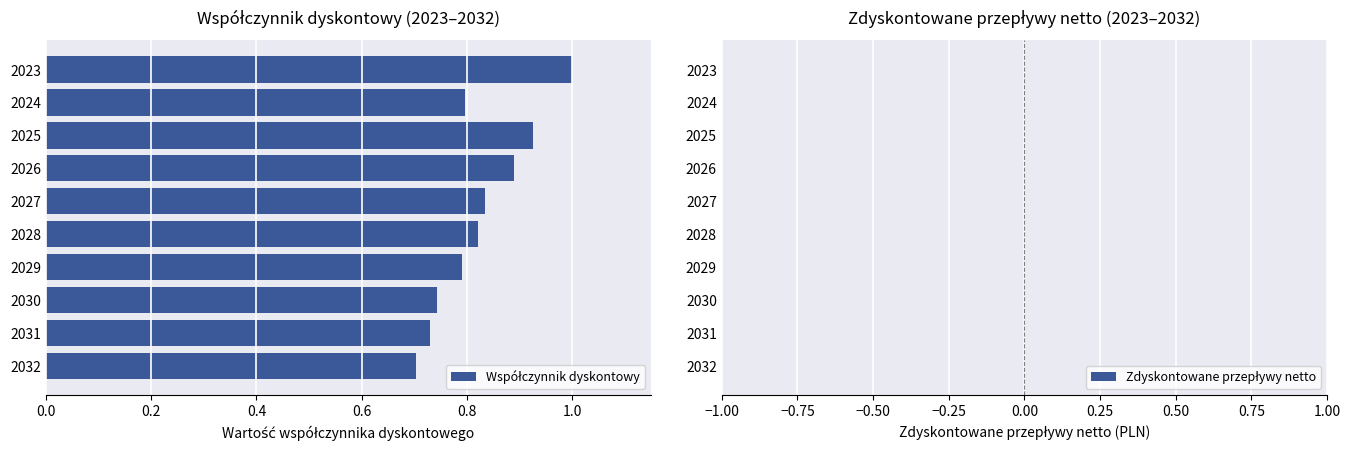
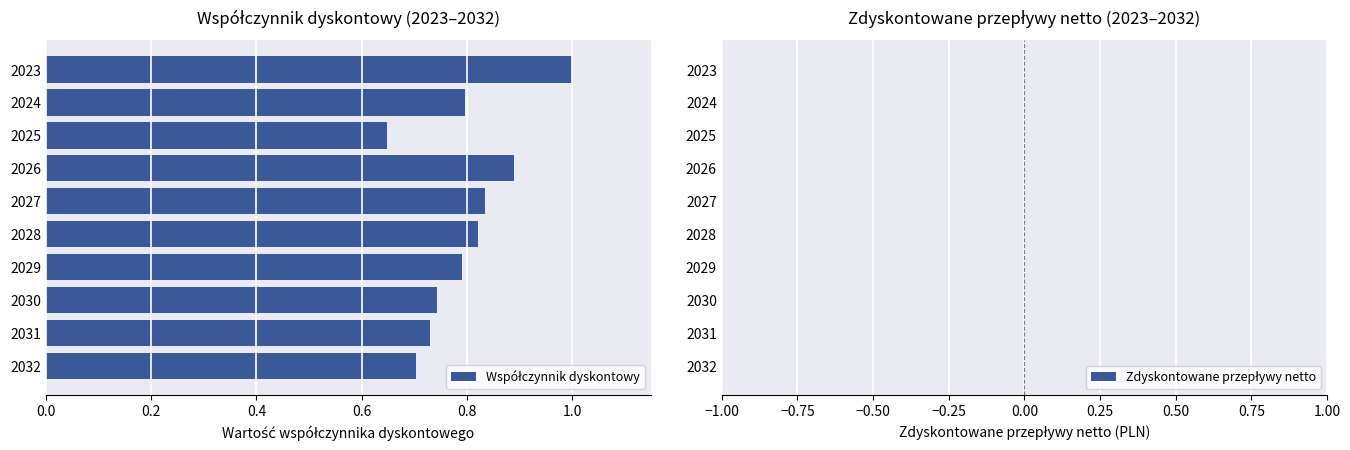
  {
    "Współczynnik dyskontowy (2023–2032)": {
      "2023": 1.00,
      "2024": 0.80,
-     "2025": 0.92,
+     "2025": 0.65,
      "2026": 0.89,
      "2027": 0.84,
      "2028": 0.82,
      "2029": 0.79,
      "2030": 0.74,
      "2031": 0.73,
      "2032": 0.70
    },
    "Zdyskontowane przepływy netto (2023–2032)": {
      "2023": 0.00,
      "2024": 0.00,
      "2025": 0.00,
      "2026": 0.00,
      "2027": 0.00,
      "2028": 0.00,
      "2029": 0.00,
      "2030": 0.00,
      "2031": 0.00,
      "2032": 0.00
    }
  }
